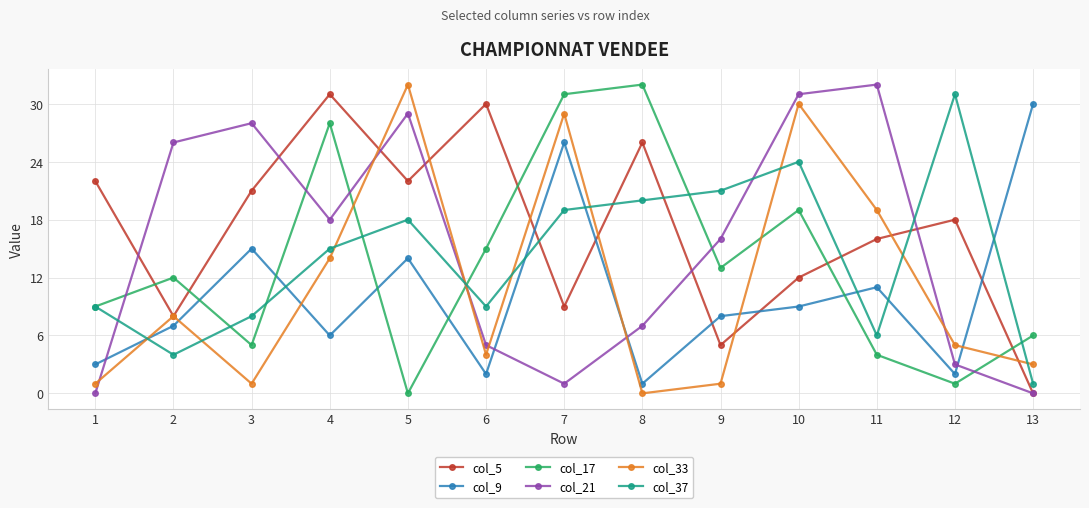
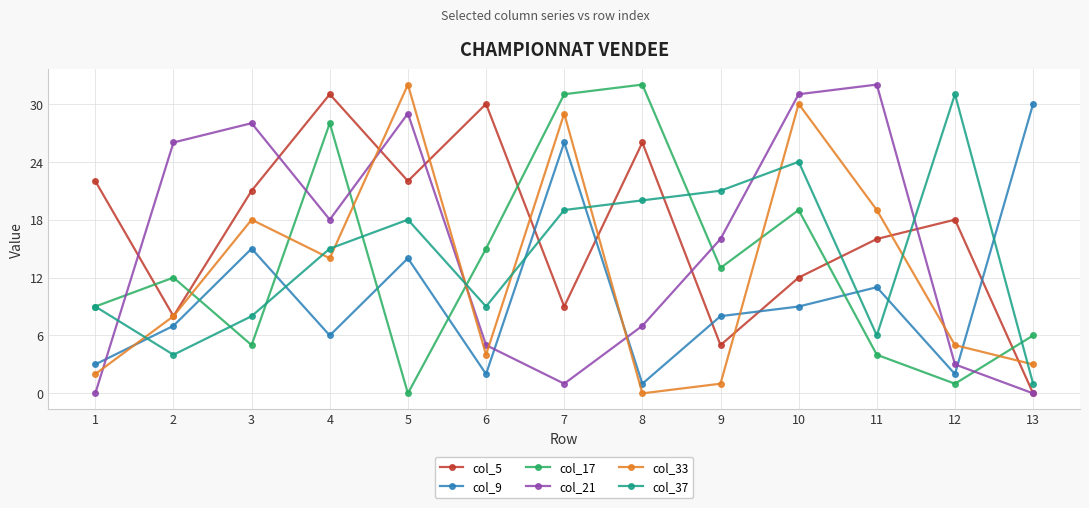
  {
    "col_5": {
      "1": 22,
      "3": 21,
      "4": 31,
      "5": 22,
      "6": 30,
      "7": 9,
      "8": 26,
      "9": 5,
      "10": 12,
      "11": 16,
      "12": 18
    },
    "col_9": {
      "1": 3,
      "2": 7,
      "3": 15,
      "4": 6,
      "5": 14,
      "6": 2,
      "7": 26,
      "8": 1,
      "9": 8,
      "10": 9,
      "11": 11,
      "12": 2,
      "13": 30
    },
    "col_21": {
      "1": 0,
      "2": 26,
      "3": 28,
      "4": 18,
      "5": 29,
      "6": 5,
      "7": 1,
      "8": 7,
      "9": 16,
      "10": 31,
      "11": 32,
      "12": 3
    },
    "col_33": {
-     "1": 1,
-     "3": 1,
+     "1": 2,
+     "3": 18,
      "4": 14,
      "5": 32,
      "6": 4,
      "7": 29,
      "8": 0,
      "9": 1,
      "10": 30,
      "11": 19,
      "12": 5,
      "13": 3
    }
  }
